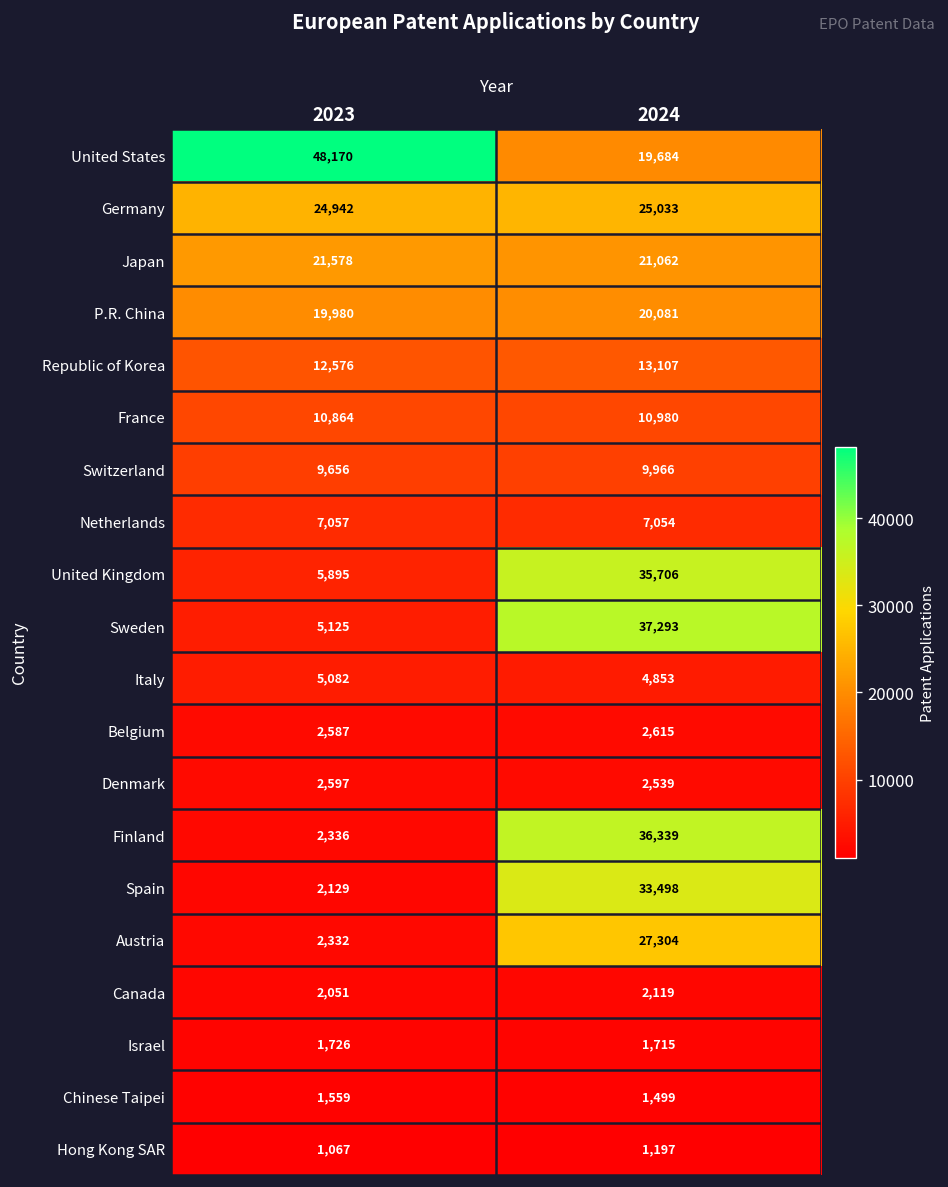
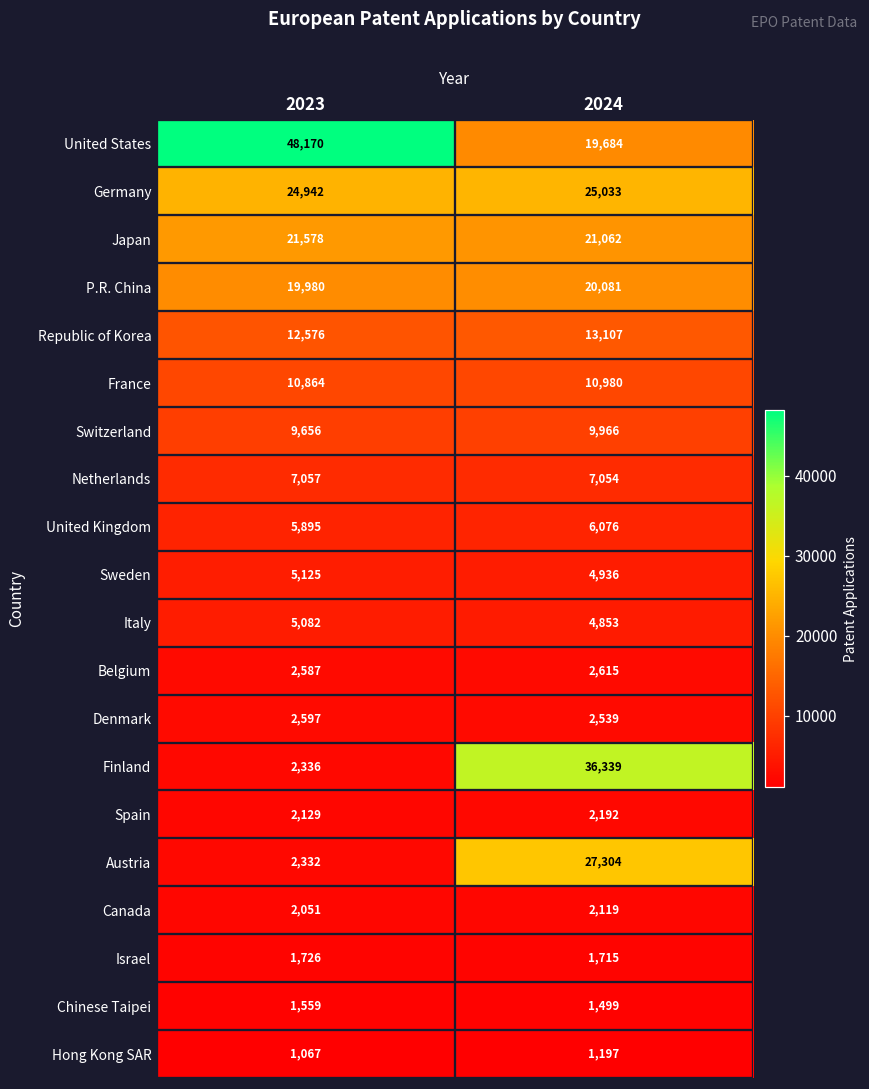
  {
    "United States": {
      "2023": "48,170",
      "2024": "19,684"
    },
    "Germany": {
      "2023": "24,942",
      "2024": "25,033"
    },
    "Japan": {
      "2023": "21,578",
      "2024": "21,062"
    },
    "P.R. China": {
      "2023": "19,980",
      "2024": "20,081"
    },
    "Republic of Korea": {
      "2023": "12,576",
      "2024": "13,107"
    },
    "France": {
      "2023": "10,864",
      "2024": "10,980"
    },
    "Switzerland": {
      "2023": "9,656",
      "2024": "9,966"
    },
    "Netherlands": {
      "2023": "7,057",
      "2024": "7,054"
    },
    "United Kingdom": {
      "2023": "5,895",
-     "2024": "35,706"
+     "2024": "6,076"
    },
    "Sweden": {
      "2023": "5,125",
-     "2024": "37,293"
+     "2024": "4,936"
    },
    "Italy": {
      "2023": "5,082",
      "2024": "4,853"
    },
    "Belgium": {
      "2023": "2,587",
      "2024": "2,615"
    },
    "Denmark": {
      "2023": "2,597",
      "2024": "2,539"
    },
    "Finland": {
      "2023": "2,336",
      "2024": "36,339"
    },
    "Spain": {
      "2023": "2,129",
-     "2024": "33,498"
+     "2024": "2,192"
    },
    "Austria": {
      "2023": "2,332",
      "2024": "27,304"
    },
    "Canada": {
      "2023": "2,051",
      "2024": "2,119"
    },
    "Israel": {
      "2023": "1,726",
      "2024": "1,715"
    },
    "Chinese Taipei": {
      "2023": "1,559",
      "2024": "1,499"
    },
    "Hong Kong SAR": {
      "2023": "1,067",
      "2024": "1,197"
    }
  }
